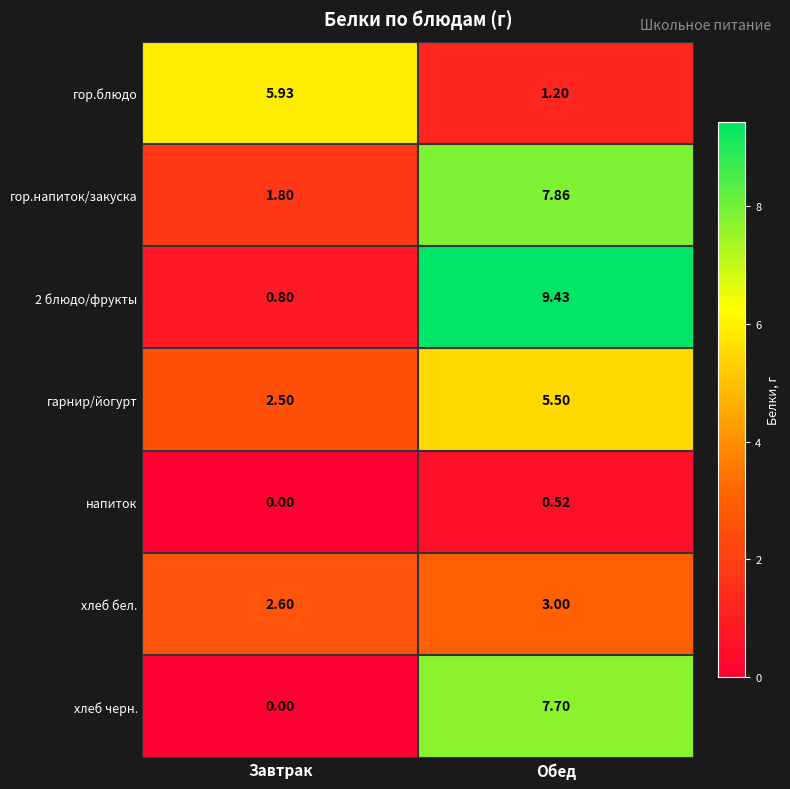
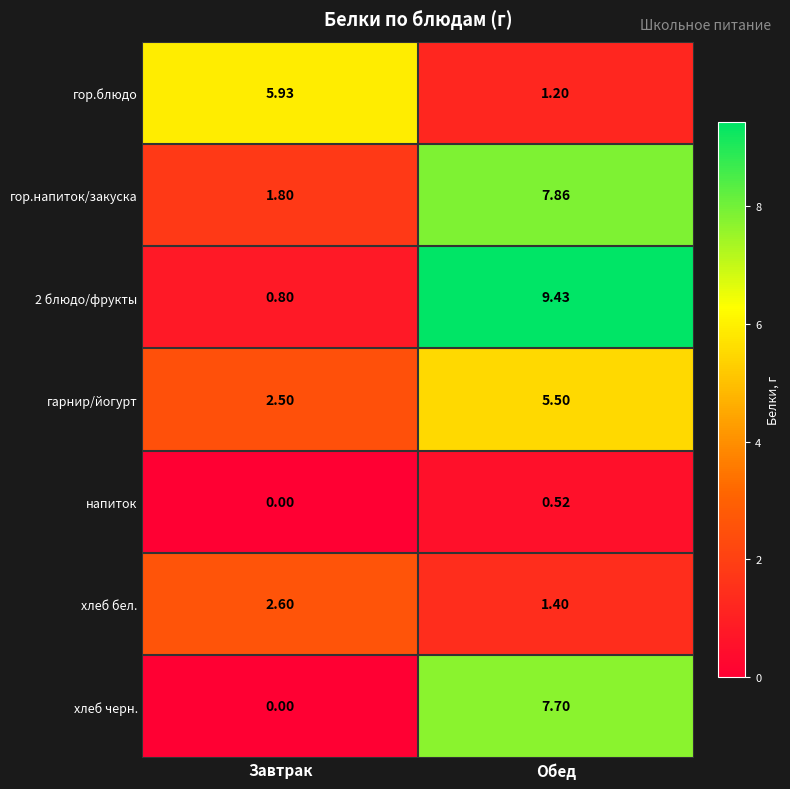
  {
    "гор.блюдо": {
      "Завтрак": 5.93,
      "Обед": 1.20
    },
    "гор.напиток/закуска": {
      "Завтрак": 1.80,
      "Обед": 7.86
    },
    "2 блюдо/фрукты": {
      "Завтрак": 0.80,
      "Обед": 9.43
    },
    "гарнир/йогурт": {
      "Завтрак": 2.50,
      "Обед": 5.50
    },
    "напиток": {
      "Завтрак": 0.00,
      "Обед": 0.52
    },
    "хлеб бел.": {
      "Завтрак": 2.60,
-     "Обед": 3.00
+     "Обед": 1.40
    },
    "хлеб черн.": {
      "Завтрак": 0.00,
      "Обед": 7.70
    }
  }
